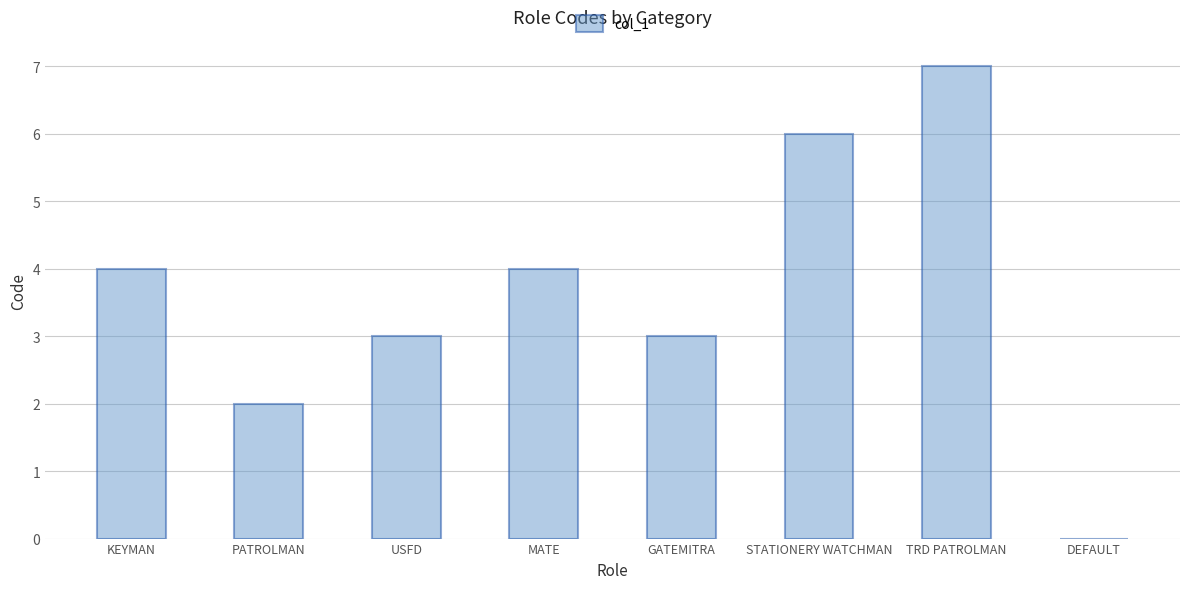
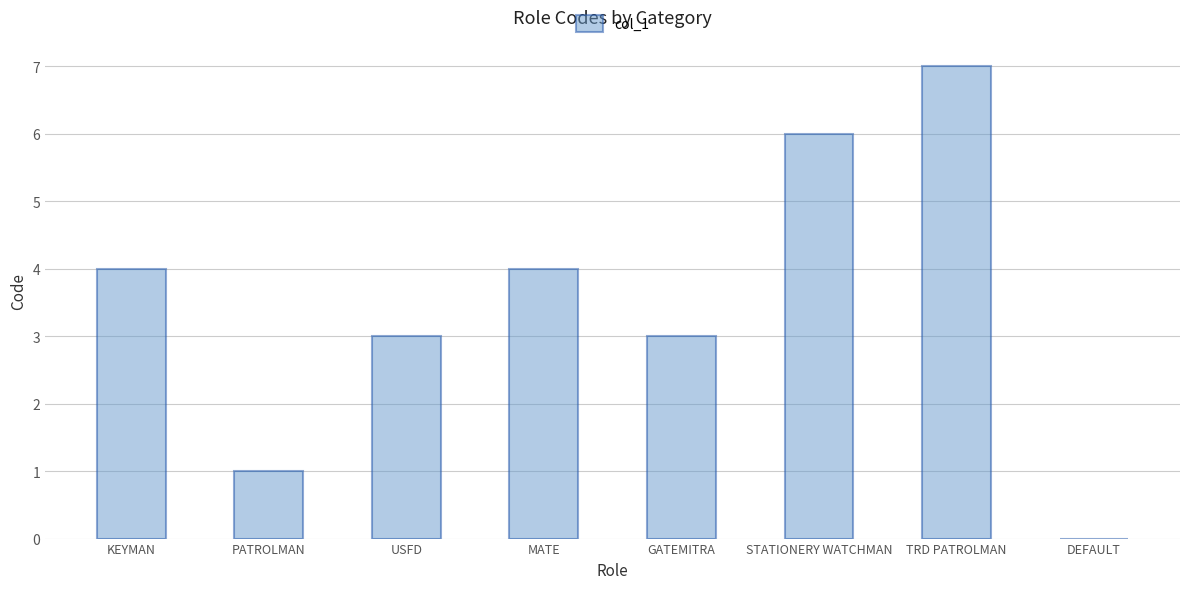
  {
    "KEYMAN": 4,
-   "PATROLMAN": 2,
+   "PATROLMAN": 1,
    "USFD": 3,
    "MATE": 4,
    "GATEMITRA": 3,
    "STATIONERY WATCHMAN": 6,
    "TRD PATROLMAN": 7,
    "DEFAULT": 0
  }
